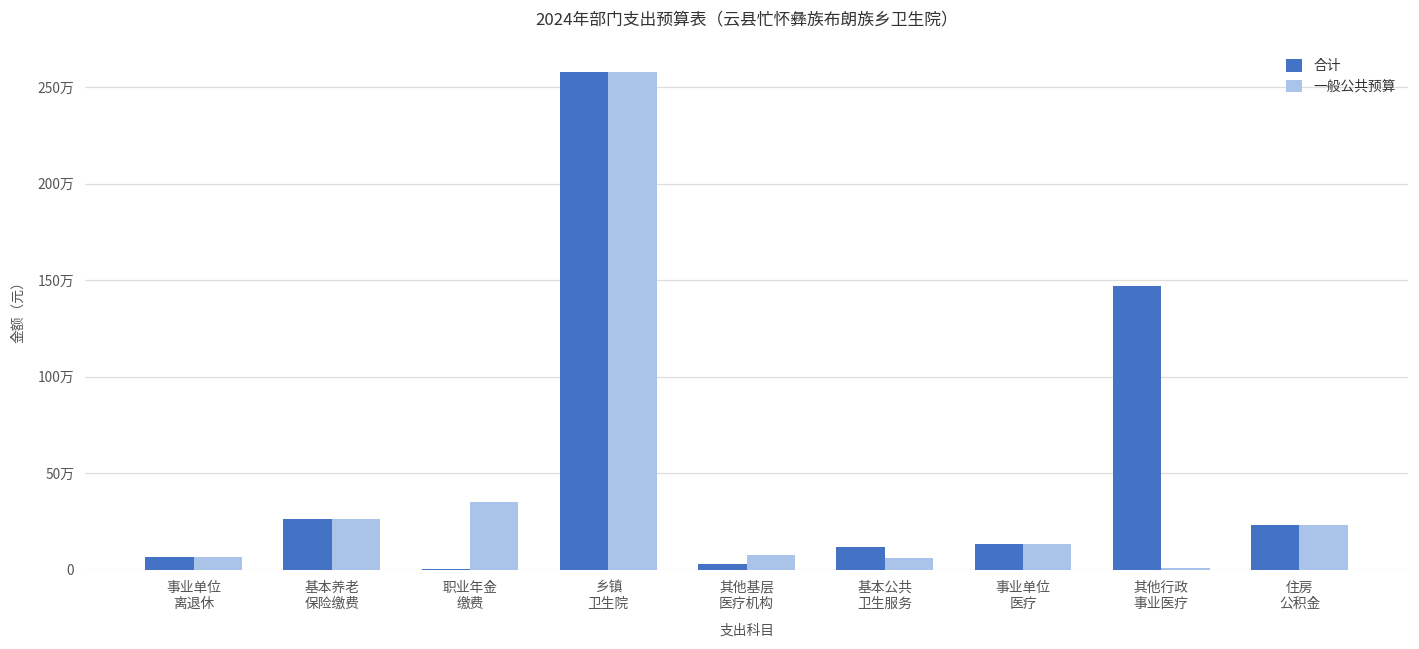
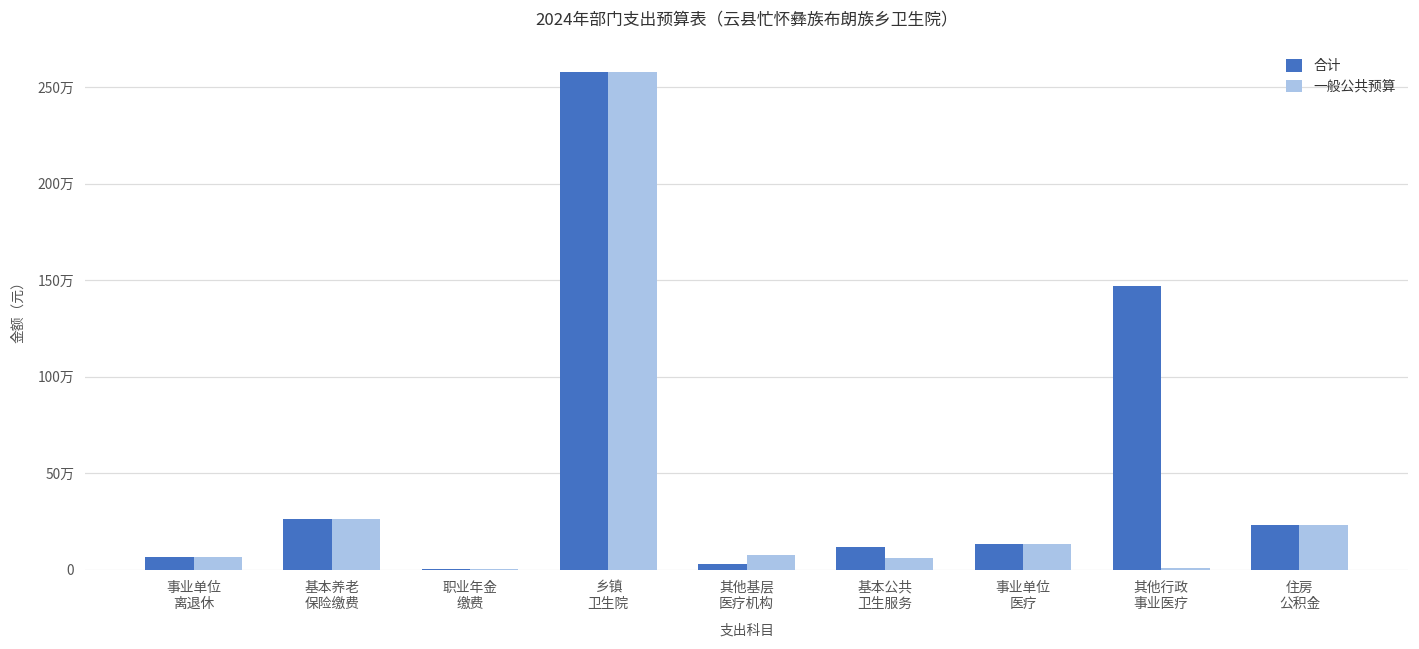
  {
    "合计": {
      "事业单位 离退休": "7万",
      "基本养老 保险缴费": "27万",
      "乡镇 卫生院": "258万",
      "其他基层 医疗机构": "3万",
      "基本公共 卫生服务": "12万",
      "事业单位 医疗": "14万",
      "其他行政 事业医疗": "147万",
      "住房 公积金": "23万"
    },
    "一般公共预算": {
      "事业单位 离退休": "7万",
      "基本养老 保险缴费": "27万",
-     "职业年金 缴费": "35万",
+     "职业年金 缴费": "0万",
      "乡镇 卫生院": "258万",
      "其他基层 医疗机构": "8万",
      "基本公共 卫生服务": "6万",
      "事业单位 医疗": "14万",
      "住房 公积金": "23万"
    }
  }
